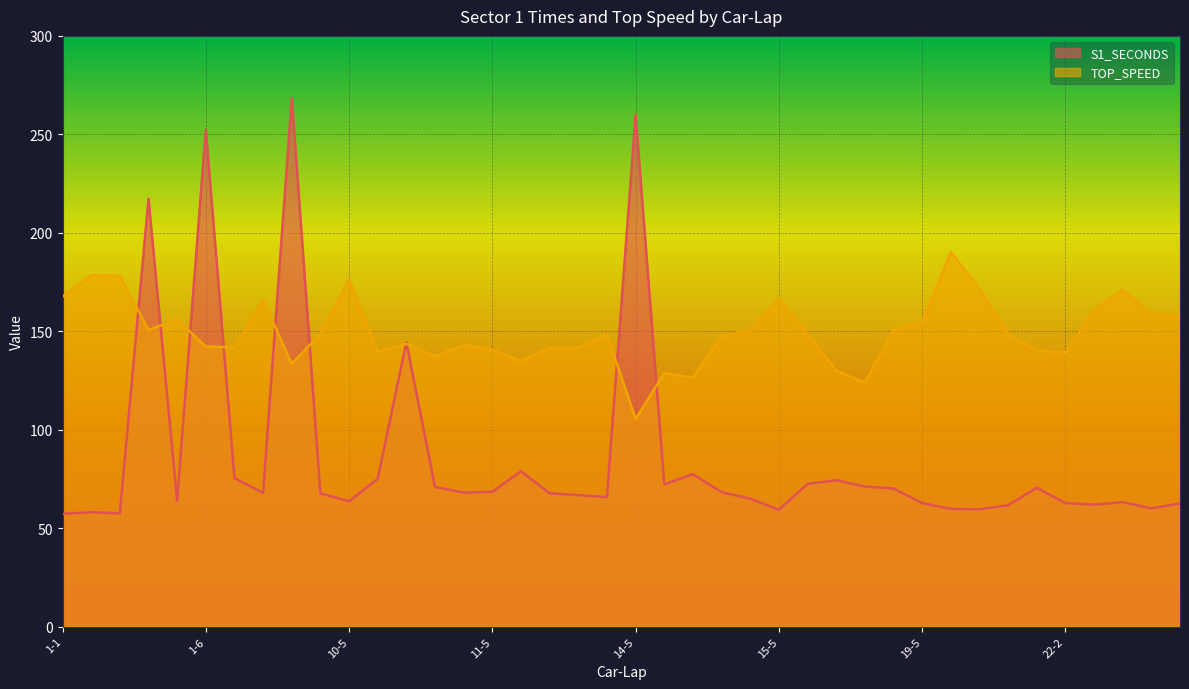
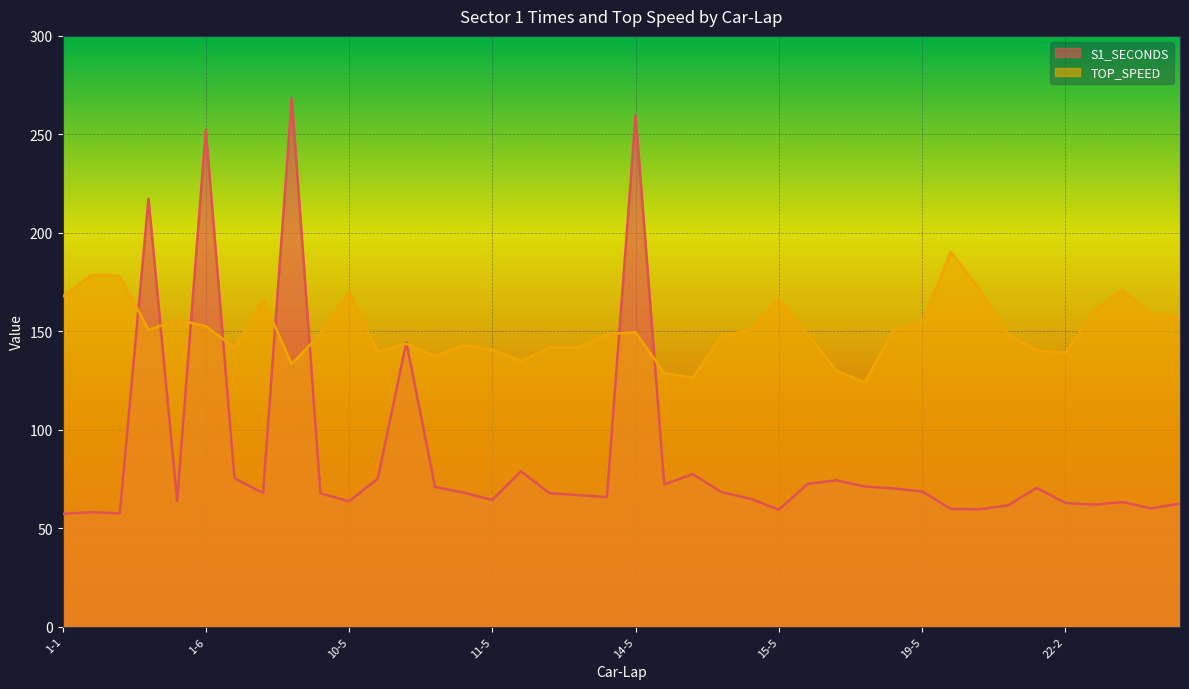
  {
    "S1_SECONDS": {
      "1-1": 57,
      "1-6": 252,
      "10-5": 64,
-     "11-5": 68,
+     "11-5": 64,
      "14-5": 260,
      "15-5": 59,
-     "19-5": 63,
+     "19-5": 69,
      "22-2": 63
    },
    "TOP_SPEED": {
      "1-1": 168,
-     "1-6": 142,
-     "10-5": 176,
+     "1-6": 153,
+     "10-5": 170,
      "11-5": 141,
-     "14-5": 105,
+     "14-5": 150,
      "15-5": 167,
      "19-5": 155,
      "22-2": 139
    }
  }
